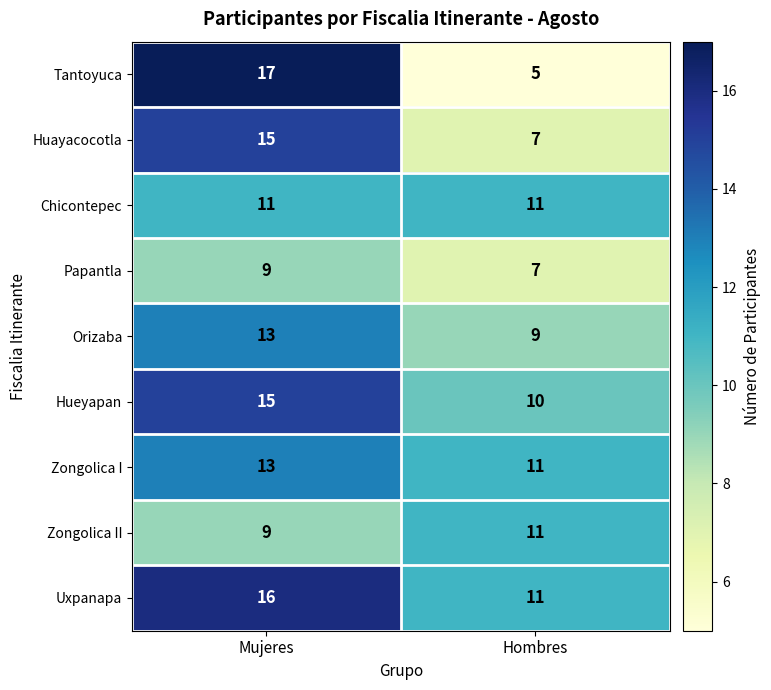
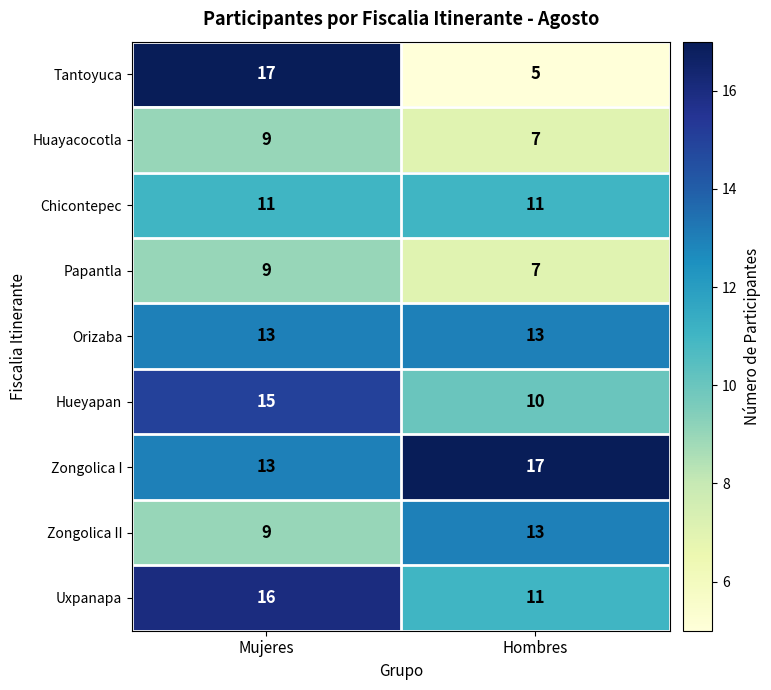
  {
    "Tantoyuca": {
      "Mujeres": 17,
      "Hombres": 5
    },
    "Huayacocotla": {
-     "Mujeres": 15,
+     "Mujeres": 9,
      "Hombres": 7
    },
    "Chicontepec": {
      "Mujeres": 11,
      "Hombres": 11
    },
    "Papantla": {
      "Mujeres": 9,
      "Hombres": 7
    },
    "Orizaba": {
      "Mujeres": 13,
-     "Hombres": 9
+     "Hombres": 13
    },
    "Hueyapan": {
      "Mujeres": 15,
      "Hombres": 10
    },
    "Zongolica I": {
      "Mujeres": 13,
-     "Hombres": 11
+     "Hombres": 17
    },
    "Zongolica II": {
      "Mujeres": 9,
-     "Hombres": 11
+     "Hombres": 13
    },
    "Uxpanapa": {
      "Mujeres": 16,
      "Hombres": 11
    }
  }
